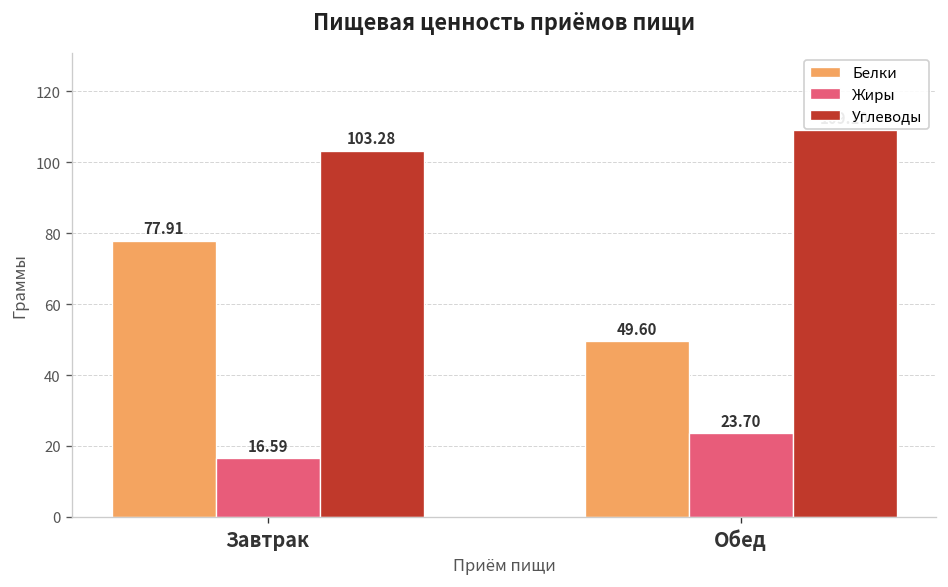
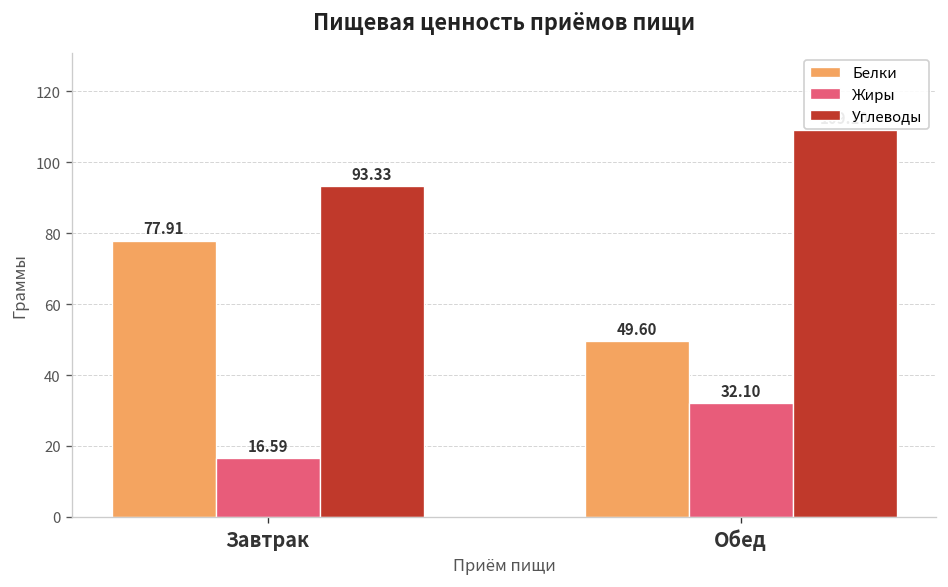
  {
    "Белки": {
      "Завтрак": 77.91,
      "Обед": 49.60
    },
    "Жиры": {
      "Завтрак": 16.59,
-     "Обед": 23.70
+     "Обед": 32.10
    },
    "Углеводы": {
-     "Завтрак": 103.28
+     "Завтрак": 93.33
    }
  }
